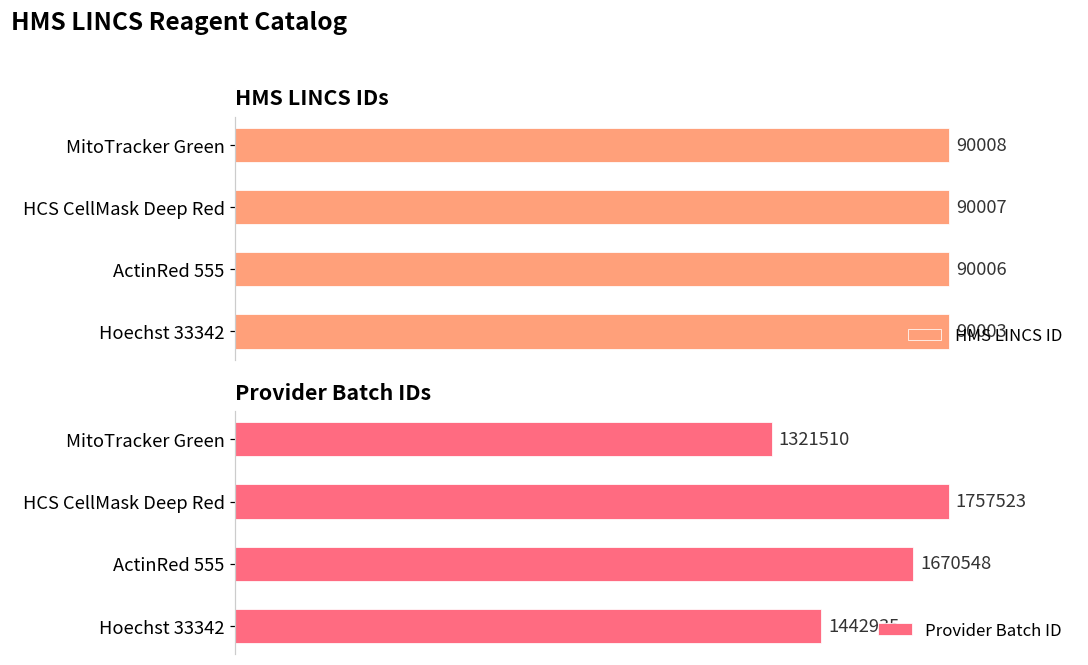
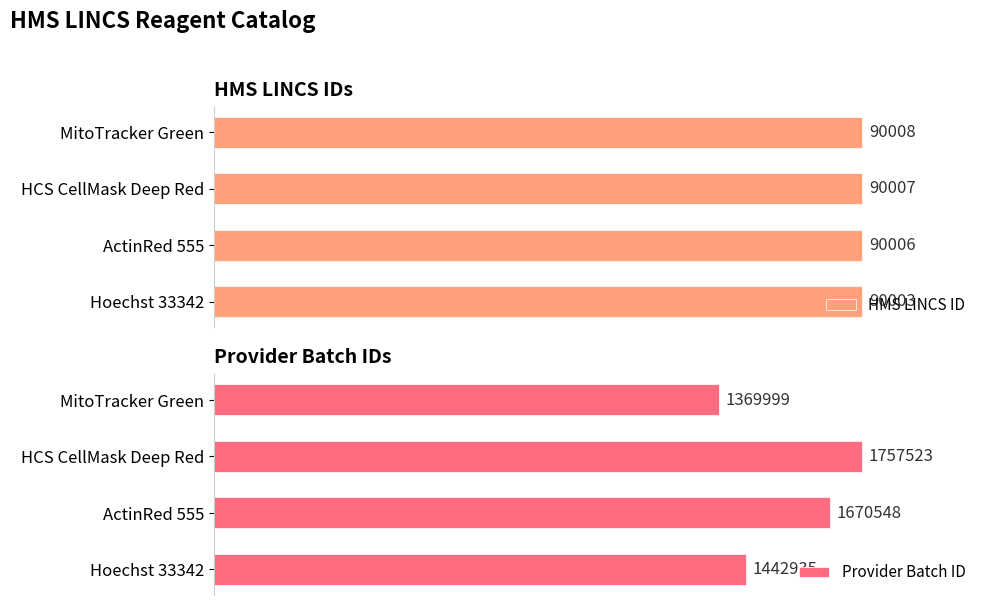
  {
    "HMS LINCS IDs": {
      "MitoTracker Green": 90008,
      "HCS CellMask Deep Red": 90007,
      "ActinRed 555": 90006,
      "Hoechst 33342": 90003
    },
    "Provider Batch IDs": {
-     "MitoTracker Green": 1321510,
+     "MitoTracker Green": 1369999,
      "HCS CellMask Deep Red": 1757523,
      "ActinRed 555": 1670548,
      "Hoechst 33342": 1442935
    }
  }
